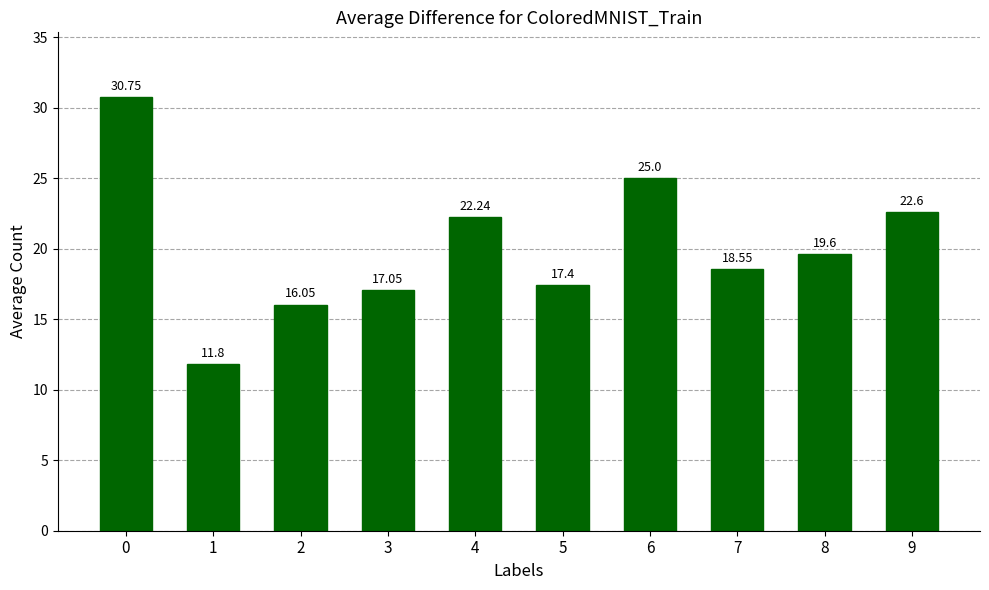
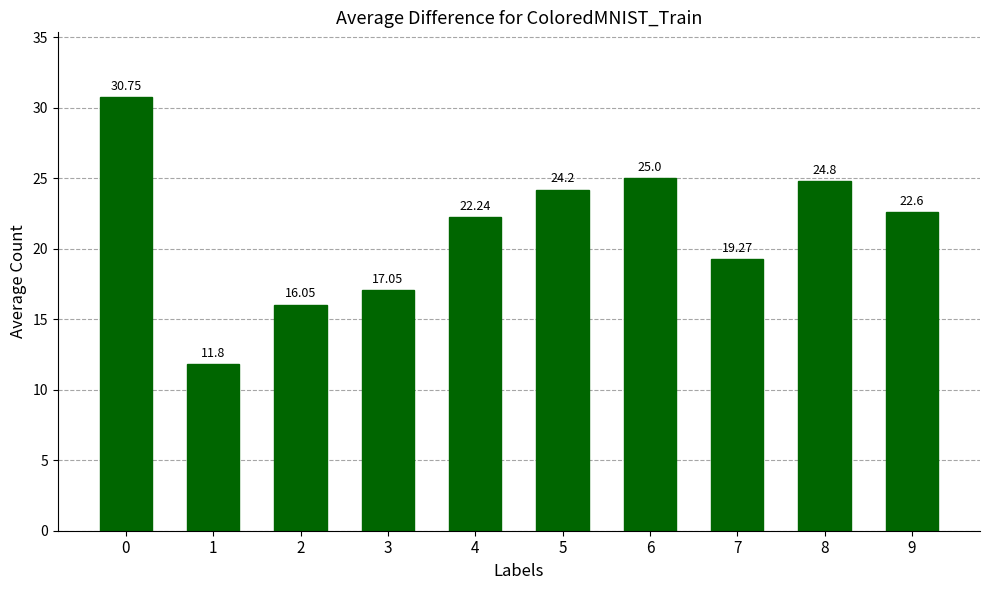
  {
    "0": 30.75,
    "1": 11.8,
    "2": 16.05,
    "3": 17.05,
    "4": 22.24,
-   "5": 17.4,
+   "5": 24.2,
    "6": 25.0,
-   "7": 18.55,
-   "8": 19.6,
+   "7": 19.27,
+   "8": 24.8,
    "9": 22.6
  }
